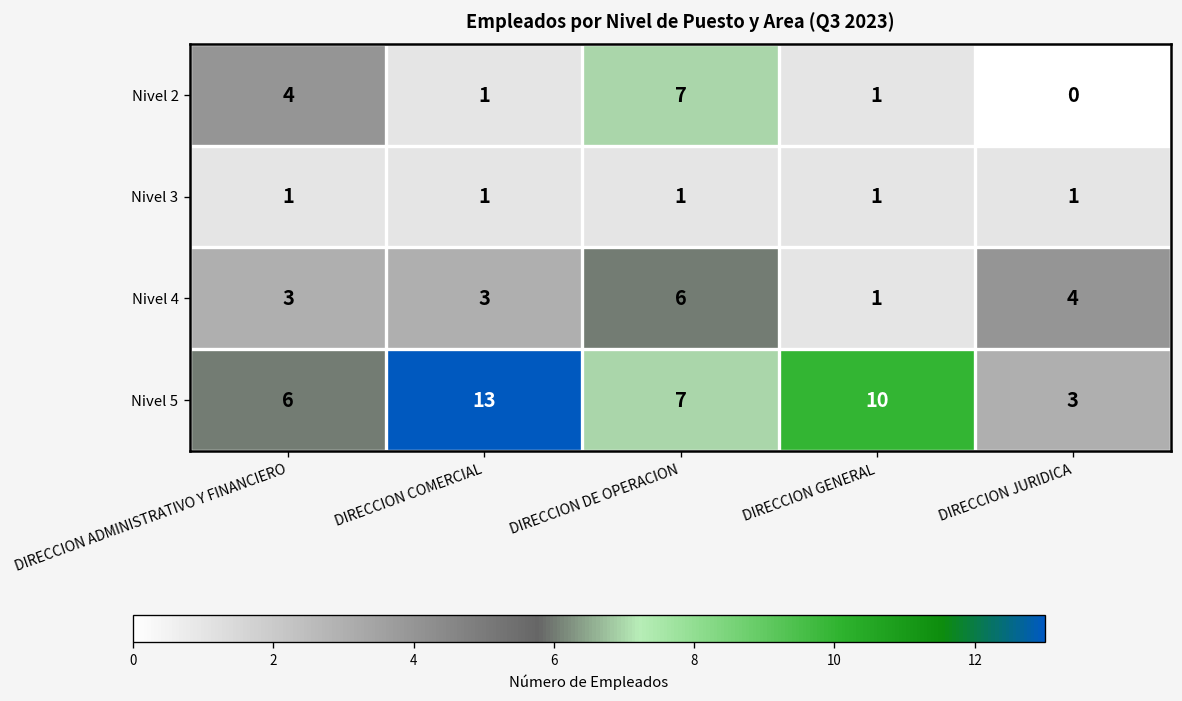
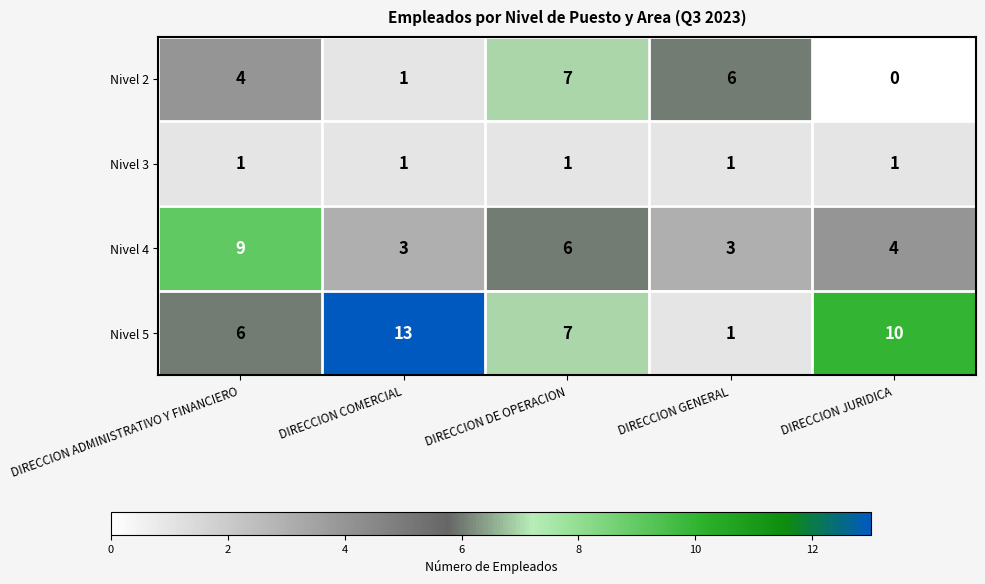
  {
    "Nivel 2": {
      "DIRECCION ADMINISTRATIVO Y FINANCIERO": 4,
      "DIRECCION COMERCIAL": 1,
      "DIRECCION DE OPERACION": 7,
-     "DIRECCION GENERAL": 1,
+     "DIRECCION GENERAL": 6,
      "DIRECCION JURIDICA": 0
    },
    "Nivel 3": {
      "DIRECCION ADMINISTRATIVO Y FINANCIERO": 1,
      "DIRECCION COMERCIAL": 1,
      "DIRECCION DE OPERACION": 1,
      "DIRECCION GENERAL": 1,
      "DIRECCION JURIDICA": 1
    },
    "Nivel 4": {
-     "DIRECCION ADMINISTRATIVO Y FINANCIERO": 3,
+     "DIRECCION ADMINISTRATIVO Y FINANCIERO": 9,
      "DIRECCION COMERCIAL": 3,
      "DIRECCION DE OPERACION": 6,
-     "DIRECCION GENERAL": 1,
+     "DIRECCION GENERAL": 3,
      "DIRECCION JURIDICA": 4
    },
    "Nivel 5": {
      "DIRECCION ADMINISTRATIVO Y FINANCIERO": 6,
      "DIRECCION COMERCIAL": 13,
      "DIRECCION DE OPERACION": 7,
-     "DIRECCION GENERAL": 10,
-     "DIRECCION JURIDICA": 3
+     "DIRECCION GENERAL": 1,
+     "DIRECCION JURIDICA": 10
    }
  }
